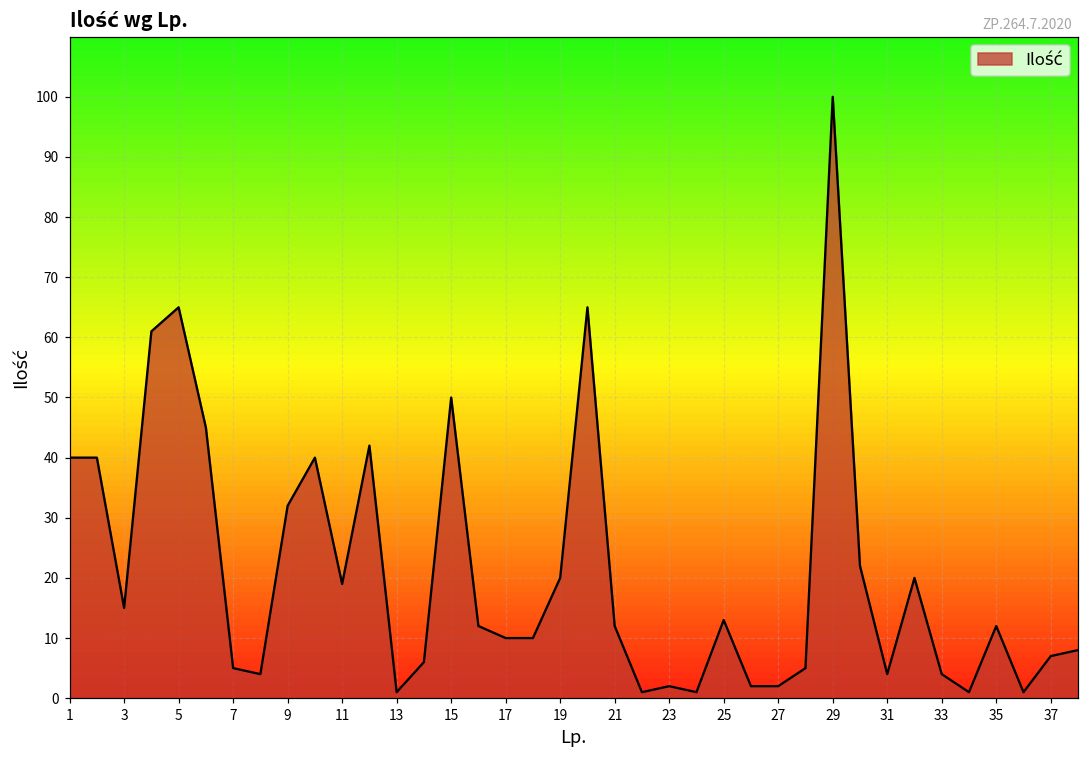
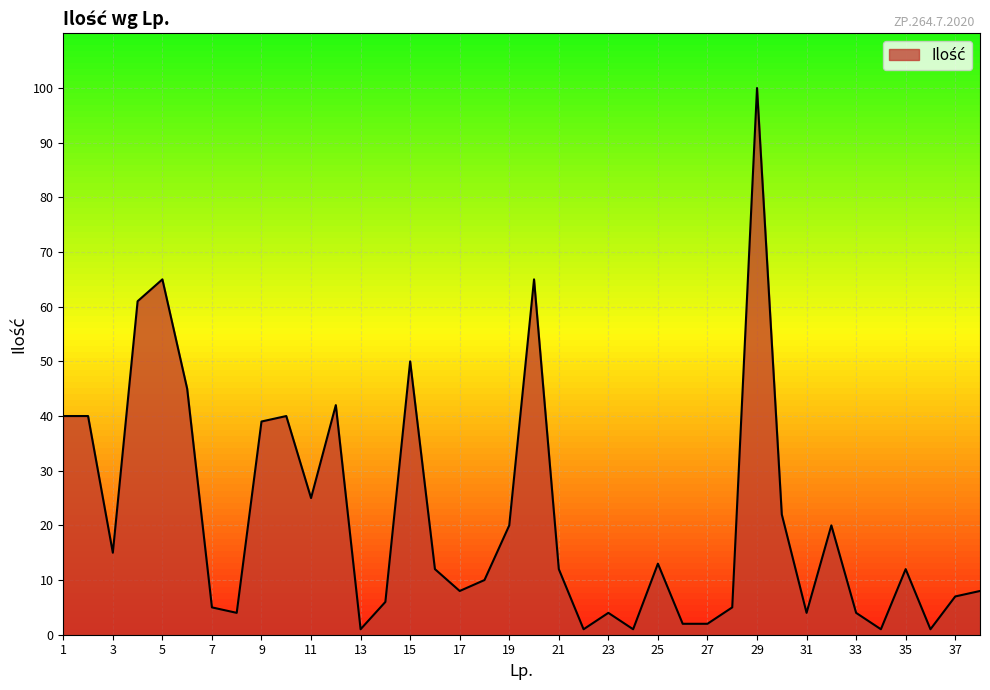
  {
    "1": 40,
    "3": 15,
    "5": 65,
    "7": 5,
-   "9": 32,
-   "11": 19,
+   "9": 39,
+   "11": 25,
    "13": 1,
    "15": 50,
-   "17": 10,
+   "17": 8,
    "19": 20,
    "21": 12,
-   "23": 2,
+   "23": 4,
    "25": 13,
    "27": 2,
    "29": 100,
    "31": 4,
    "33": 4,
    "35": 12,
    "37": 7
  }
